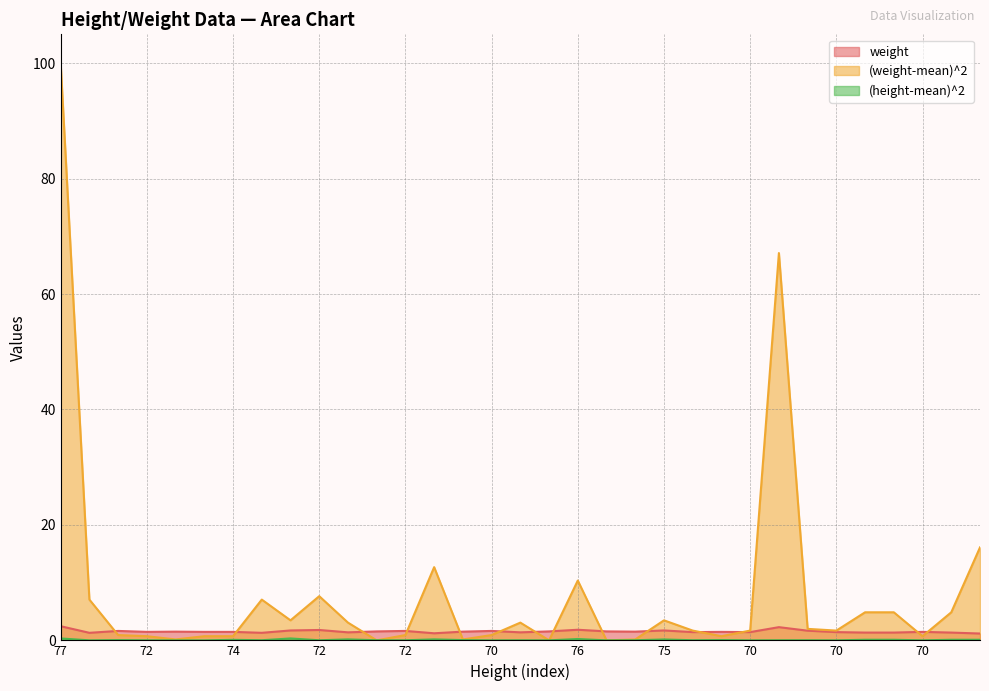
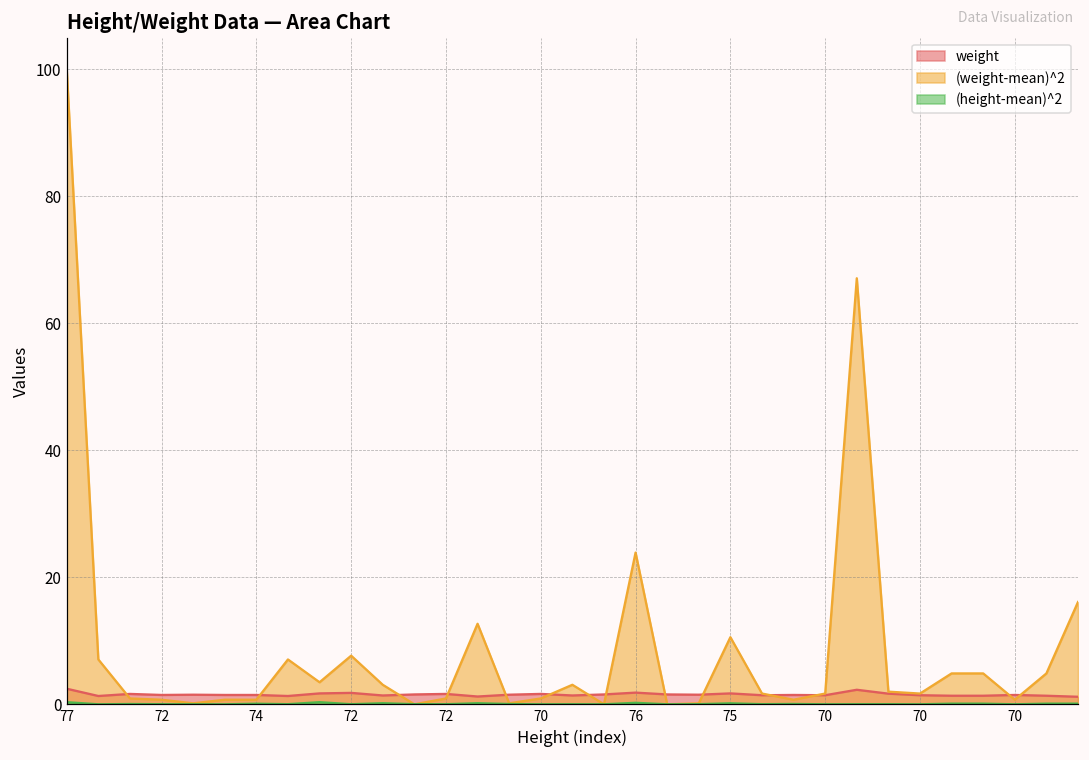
  {
    "weight": {
      "74": 1,
      "76": 2,
      "75": 2
    },
    "(weight-mean)^2": {
      "74": 1,
-     "76": 10,
-     "75": 3
+     "76": 24,
+     "75": 11
    },
    "(height-mean)^2": {
      "74": 0,
      "76": 0,
      "75": 0
    }
  }
